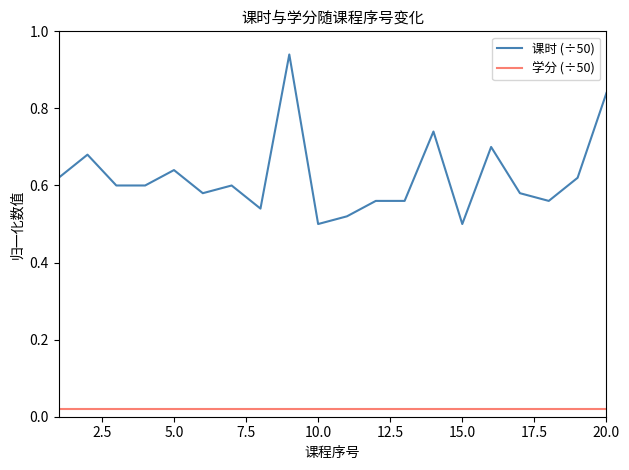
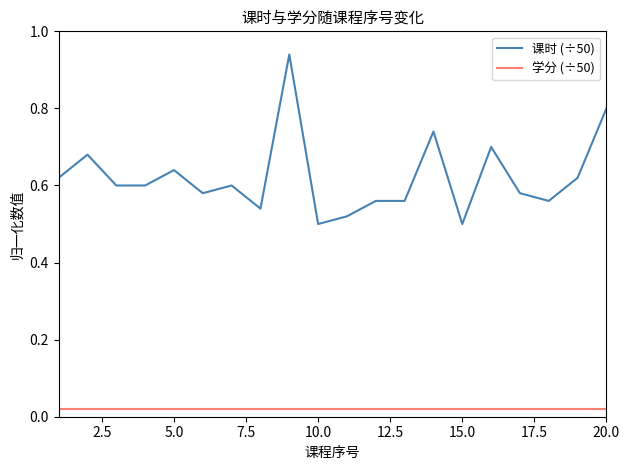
  {
    "课时 (÷50)": {
      "5.0": 0.64,
      "10.0": 0.50,
      "15.0": 0.50,
-     "20.0": 0.84
+     "20.0": 0.80
    },
    "学分 (÷50)": {
      "5.0": 0.02,
      "10.0": 0.02,
      "15.0": 0.02,
      "20.0": 0.02
    }
  }
